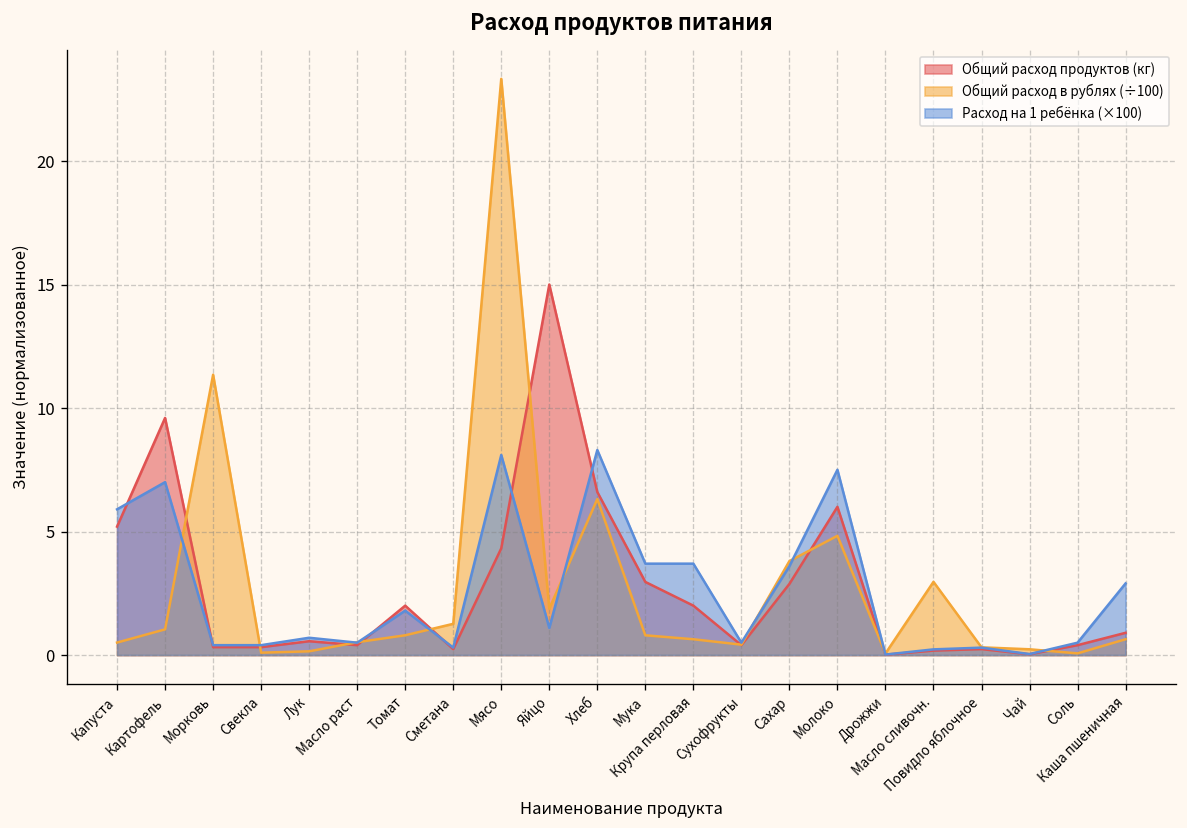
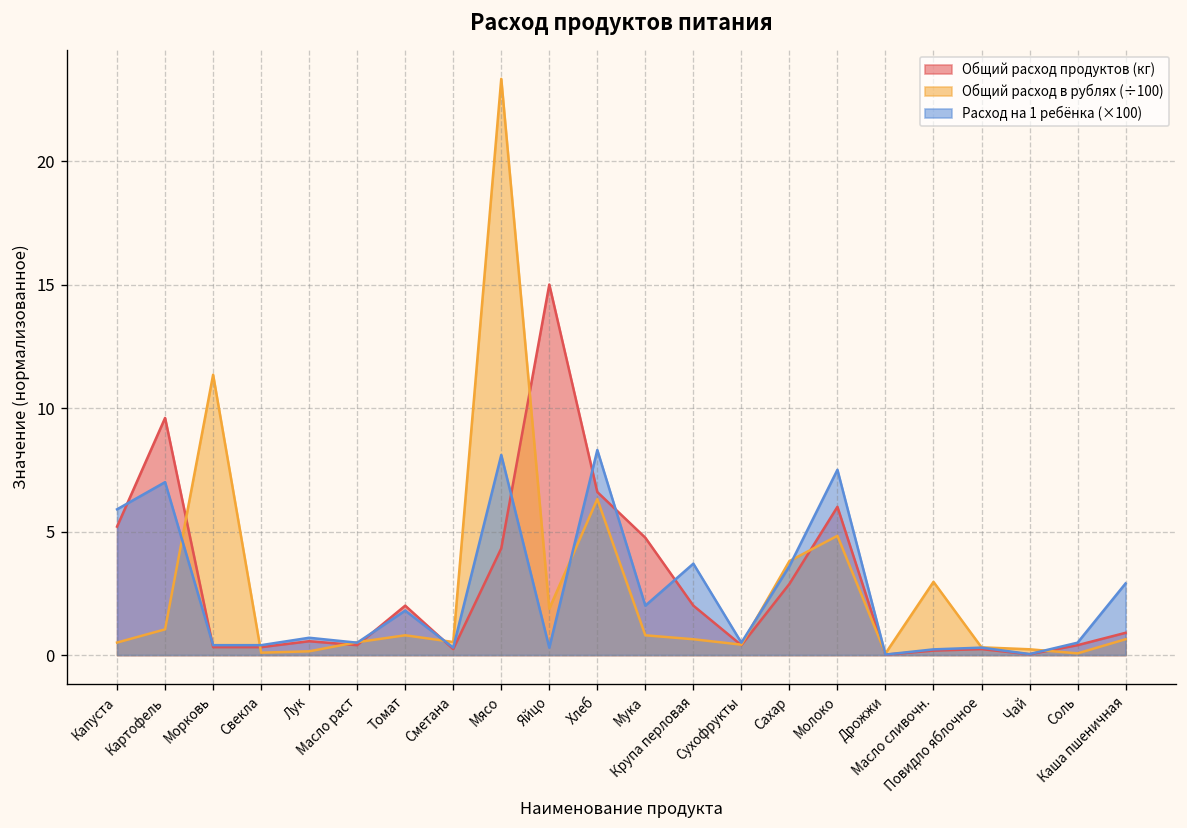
  {
    "Общий расход продуктов (кг)": {
      "Капуста": 5.2,
      "Картофель": 9.6,
      "Лук": 0.6,
      "Томат": 2.0,
      "Мясо": 4.3,
      "Яйцо": 15.0,
      "Хлеб": 6.6,
-     "Мука": 3.0,
+     "Мука": 4.8,
      "Крупа перловая": 2.0,
      "Сахар": 2.9,
      "Молоко": 6.0,
      "Каша пшеничная": 0.9
    },
    "Общий расход в рублях (÷100)": {
      "Капуста": 0.5,
      "Картофель": 1.0,
      "Морковь": 11.3,
      "Свекла": 0.1,
      "Лук": 0.2,
      "Томат": 0.8,
-     "Сметана": 1.3,
+     "Сметана": 0.5,
      "Мясо": 23.3,
      "Яйцо": 1.9,
      "Хлеб": 6.3,
      "Мука": 0.8,
      "Крупа перловая": 0.6,
      "Сахар": 3.8,
      "Молоко": 4.8,
      "Масло сливочн.": 3.0,
      "Чай": 0.2,
      "Соль": 0.1,
      "Каша пшеничная": 0.6
    },
    "Расход на 1 ребёнка (×100)": {
      "Капуста": 5.9,
      "Картофель": 7.0,
      "Лук": 0.7,
      "Томат": 1.8,
      "Мясо": 8.1,
-     "Яйцо": 1.1,
+     "Яйцо": 0.3,
      "Хлеб": 8.3,
-     "Мука": 3.7,
+     "Мука": 2.0,
      "Крупа перловая": 3.7,
      "Сахар": 3.6,
      "Молоко": 7.5,
      "Каша пшеничная": 2.9
    }
  }
